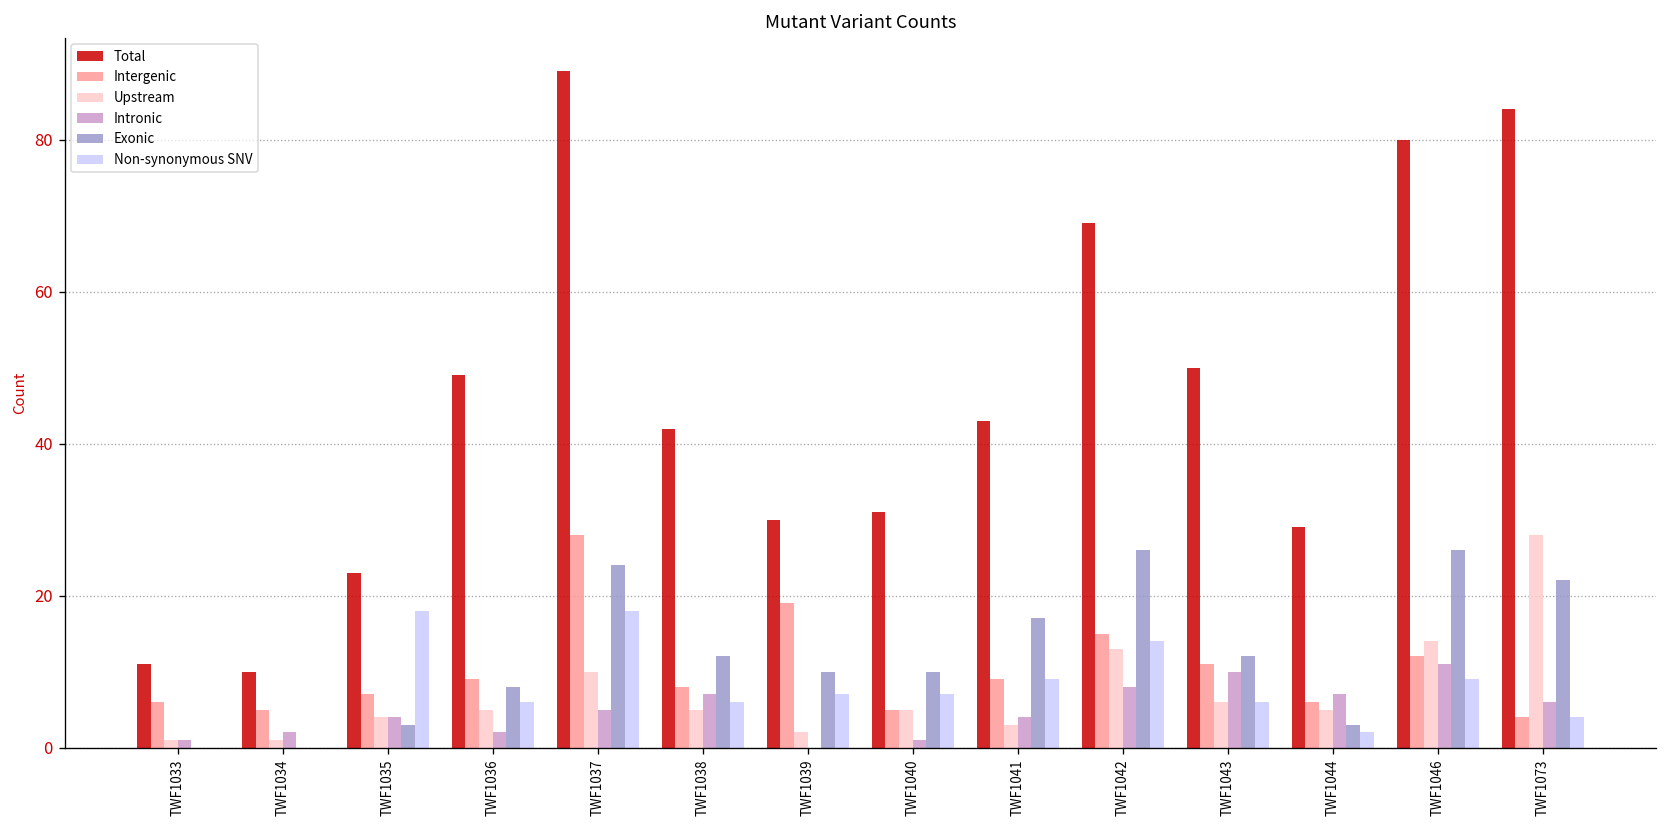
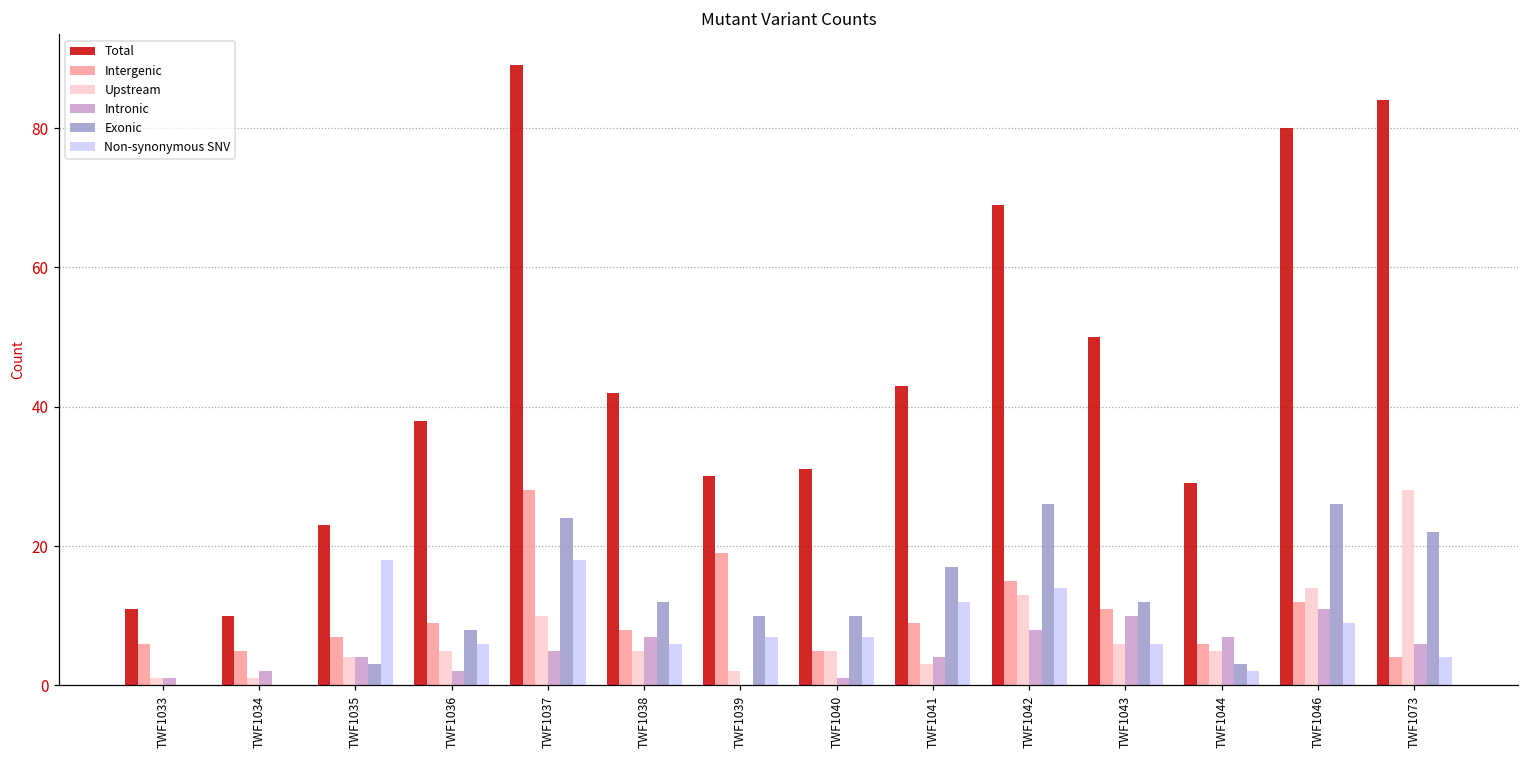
  {
    "Total": {
      "TWF1033": 11,
      "TWF1034": 10,
      "TWF1035": 23,
-     "TWF1036": 49,
+     "TWF1036": 38,
      "TWF1037": 89,
      "TWF1038": 42,
      "TWF1039": 30,
      "TWF1040": 31,
      "TWF1041": 43,
      "TWF1042": 69,
      "TWF1043": 50,
      "TWF1044": 29,
      "TWF1046": 80,
      "TWF1073": 84
    },
    "Intergenic": {
      "TWF1033": 6,
      "TWF1034": 5,
      "TWF1035": 7,
      "TWF1036": 9,
      "TWF1037": 28,
      "TWF1038": 8,
      "TWF1039": 19,
      "TWF1040": 5,
      "TWF1041": 9,
      "TWF1042": 15,
      "TWF1043": 11,
      "TWF1044": 6,
      "TWF1046": 12,
      "TWF1073": 4
    },
    "Upstream": {
      "TWF1033": 1,
      "TWF1034": 1,
      "TWF1035": 4,
      "TWF1036": 5,
      "TWF1037": 10,
      "TWF1038": 5,
      "TWF1039": 2,
      "TWF1040": 5,
      "TWF1041": 3,
      "TWF1042": 13,
      "TWF1043": 6,
      "TWF1044": 5,
      "TWF1046": 14,
      "TWF1073": 28
    },
    "Non-synonymous SNV": {
      "TWF1033": 0,
      "TWF1034": 0,
      "TWF1035": 18,
      "TWF1036": 6,
      "TWF1037": 18,
      "TWF1038": 6,
      "TWF1039": 7,
      "TWF1040": 7,
-     "TWF1041": 9,
+     "TWF1041": 12,
      "TWF1042": 14,
      "TWF1043": 6,
      "TWF1044": 2,
      "TWF1046": 9,
      "TWF1073": 4
    }
  }
